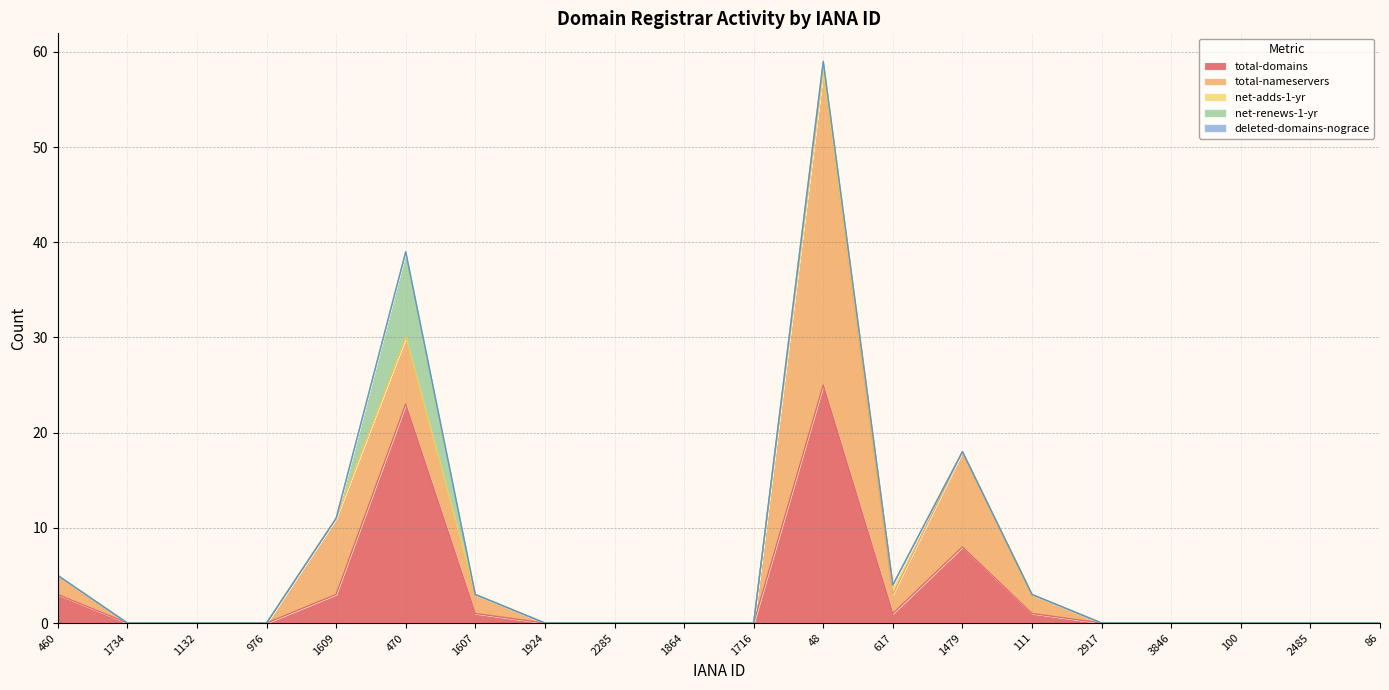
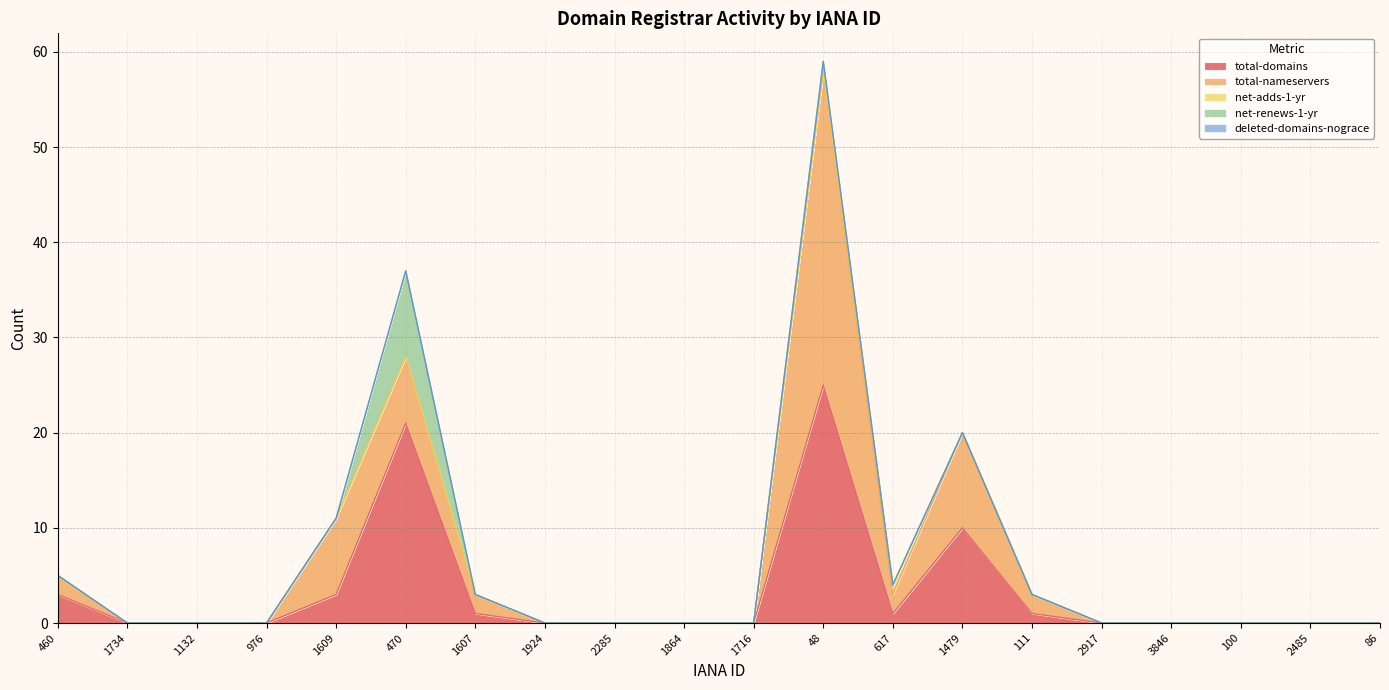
  {
    "total-domains": {
      "460": 3,
      "1609": 3,
-     "470": 23,
+     "470": 21,
      "1607": 1,
      "48": 25,
      "617": 1,
-     "1479": 8,
+     "1479": 10,
      "111": 1
    }
  }
